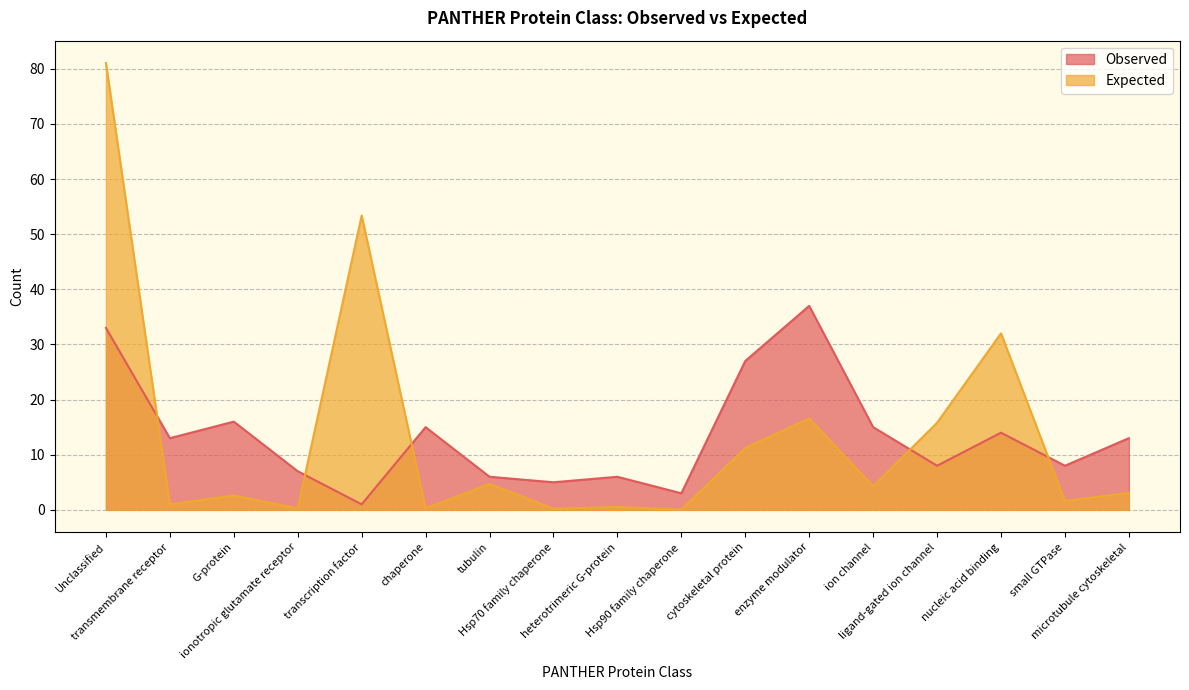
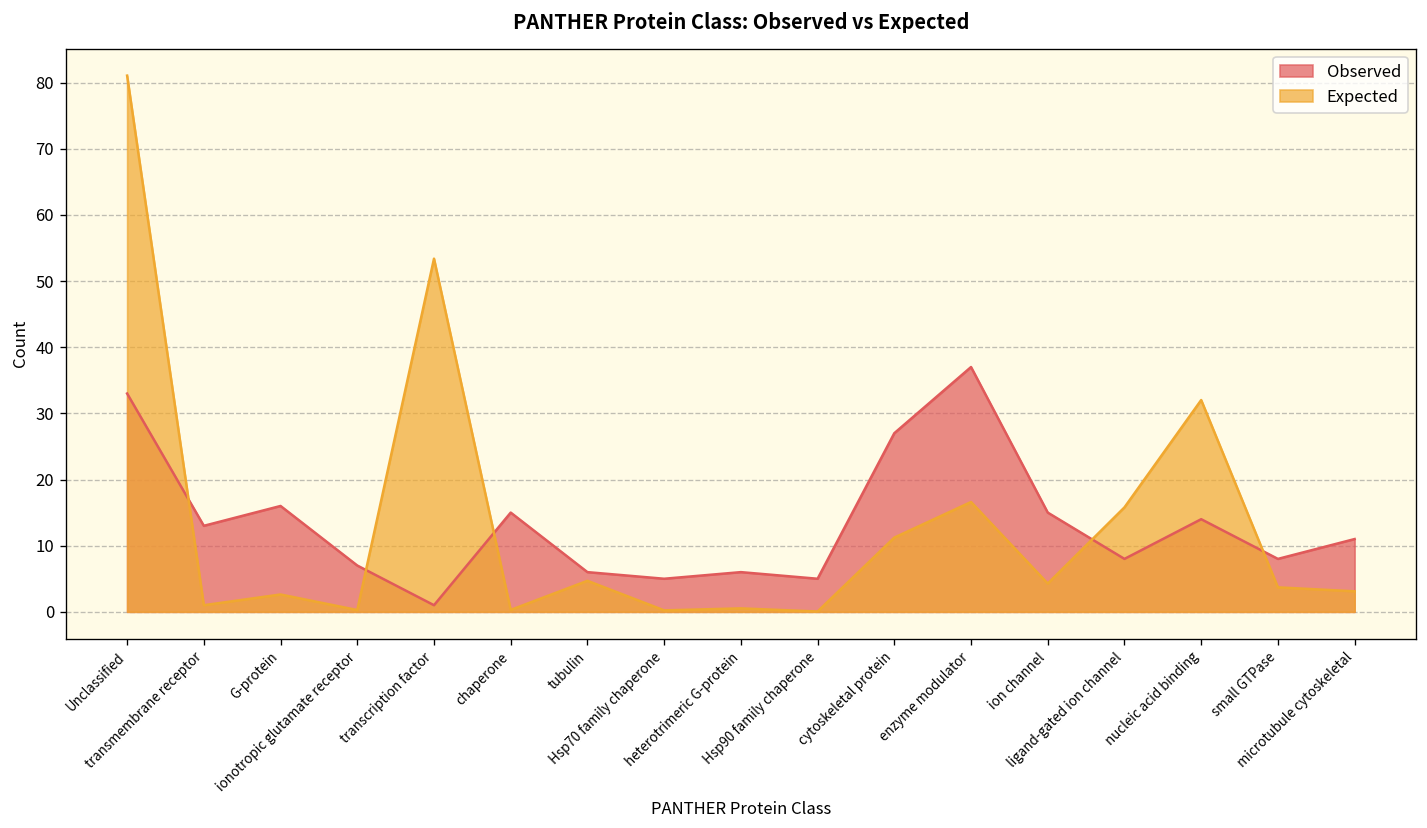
  {
    "Observed": {
      "Unclassified": 33,
      "transmembrane receptor": 13,
      "G-protein": 16,
      "ionotropic glutamate receptor": 7,
      "transcription factor": 1,
      "chaperone": 15,
      "tubulin": 6,
      "Hsp70 family chaperone": 5,
      "heterotrimeric G-protein": 6,
-     "Hsp90 family chaperone": 3,
+     "Hsp90 family chaperone": 5,
      "cytoskeletal protein": 27,
      "enzyme modulator": 37,
      "ion channel": 15,
      "ligand-gated ion channel": 8,
      "nucleic acid binding": 14,
      "small GTPase": 8,
-     "microtubule cytoskeletal": 13
+     "microtubule cytoskeletal": 11
    },
    "Expected": {
      "Unclassified": 81,
      "transmembrane receptor": 1,
      "G-protein": 3,
      "ionotropic glutamate receptor": 0,
      "transcription factor": 53,
      "chaperone": 0,
      "tubulin": 5,
      "Hsp70 family chaperone": 0,
      "heterotrimeric G-protein": 1,
      "Hsp90 family chaperone": 0,
      "cytoskeletal protein": 11,
      "enzyme modulator": 17,
      "ion channel": 4,
      "ligand-gated ion channel": 16,
      "nucleic acid binding": 32,
-     "small GTPase": 2,
+     "small GTPase": 4,
      "microtubule cytoskeletal": 3
    }
  }
